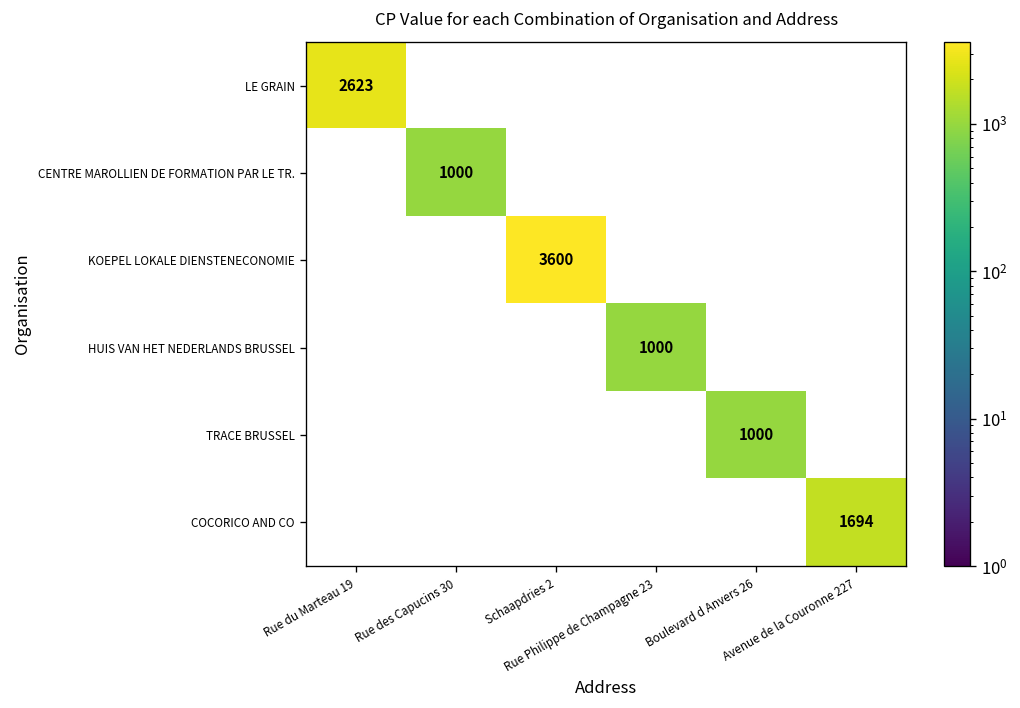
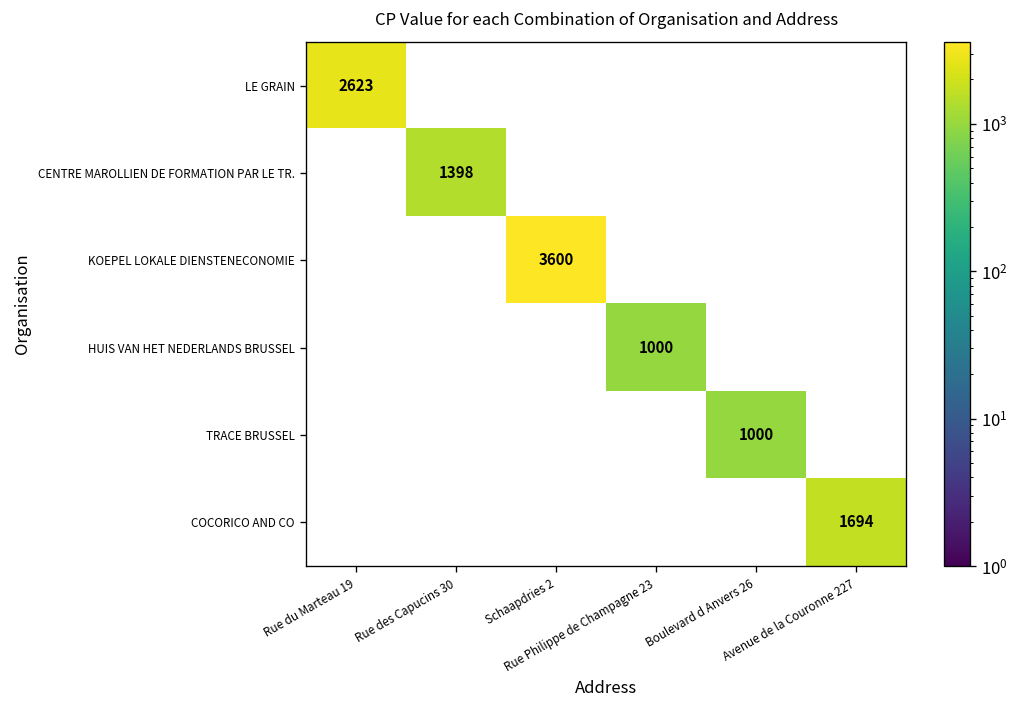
  {
    "LE GRAIN": {
      "Rue du Marteau 19": 2623
    },
    "CENTRE MAROLLIEN DE FORMATION PAR LE TR.": {
-     "Rue des Capucins 30": 1000
+     "Rue des Capucins 30": 1398
    },
    "KOEPEL LOKALE DIENSTENECONOMIE": {
      "Schaapdries 2": 3600
    },
    "HUIS VAN HET NEDERLANDS BRUSSEL": {
      "Rue Philippe de Champagne 23": 1000
    },
    "TRACE BRUSSEL": {
      "Boulevard d Anvers 26": 1000
    },
    "COCORICO AND CO": {
      "Avenue de la Couronne 227": 1694
    }
  }
